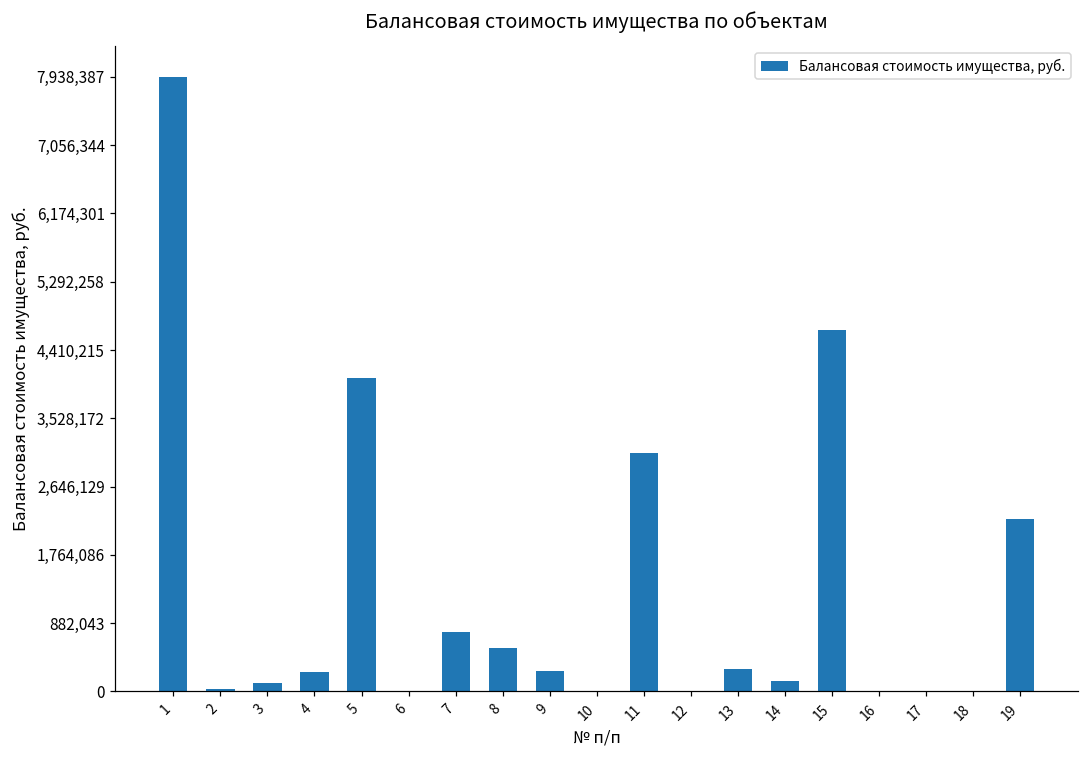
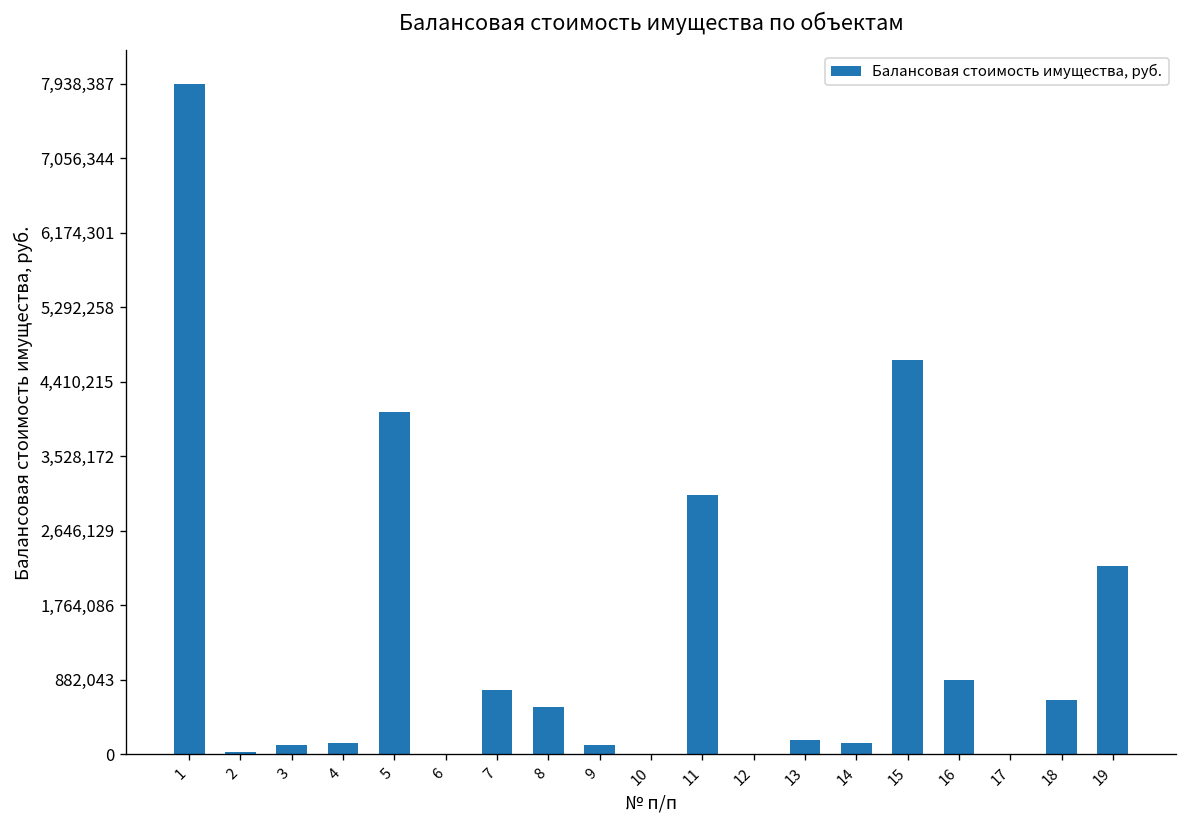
  {
    "1": "7,900,000",
    "3": "100,000",
-   "4": "300,000",
+   "4": "100,000",
    "5": "4,100,000",
    "7": "800,000",
    "8": "600,000",
-   "9": "300,000",
+   "9": "100,000",
    "11": "3,100,000",
-   "13": "300,000",
+   "13": "200,000",
    "14": "100,000",
    "15": "4,700,000",
-   "16": "0",
-   "18": "0",
+   "16": "900,000",
+   "18": "600,000",
    "19": "2,200,000"
  }
